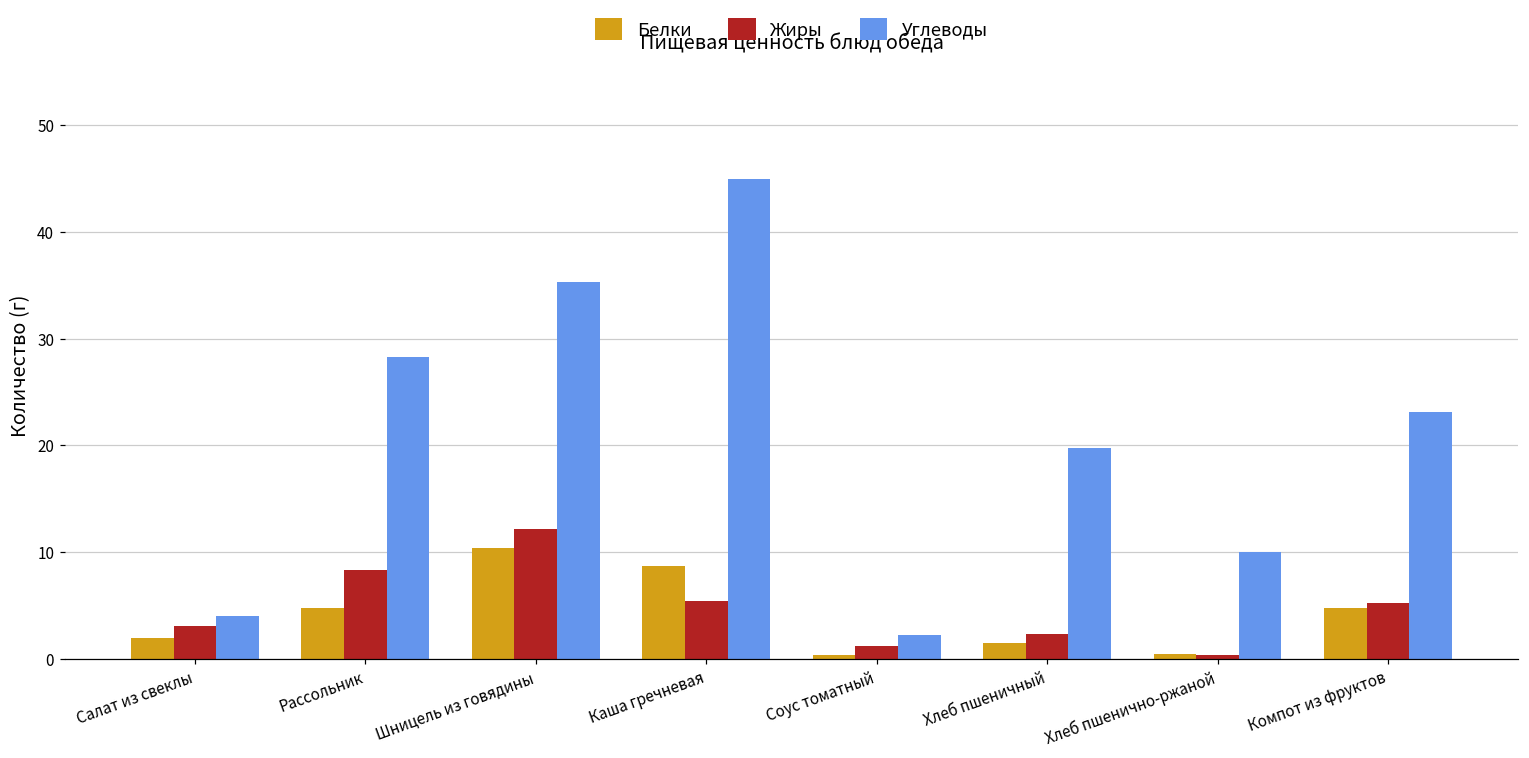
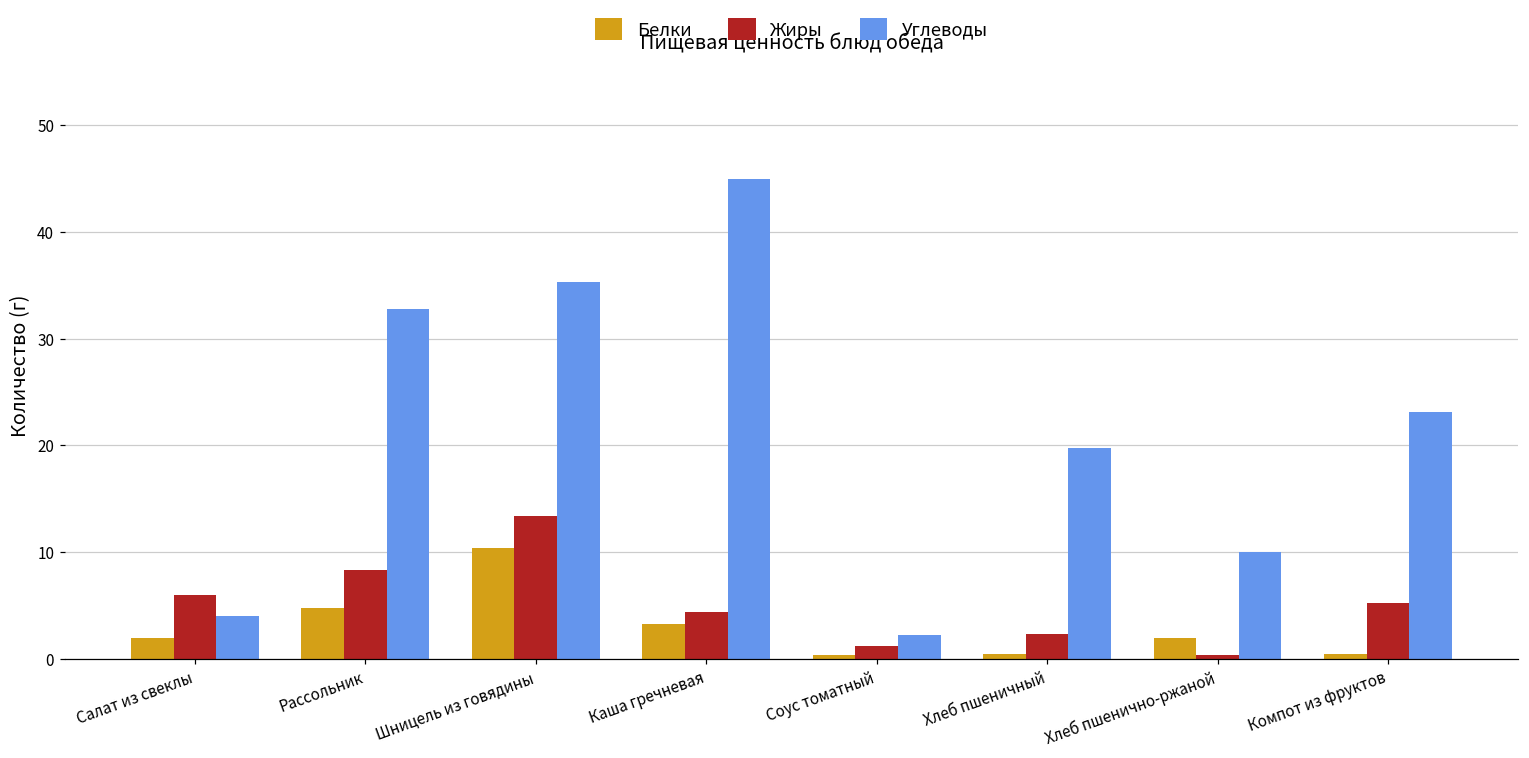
  {
    "Белки": {
      "Салат из свеклы": 2,
      "Рассольник": 5,
      "Шницель из говядины": 10,
-     "Каша гречневая": 9,
+     "Каша гречневая": 3,
      "Соус томатный": 0,
-     "Хлеб пшеничный": 2,
-     "Хлеб пшенично-ржаной": 1,
-     "Компот из фруктов": 5
+     "Хлеб пшеничный": 1,
+     "Хлеб пшенично-ржаной": 2,
+     "Компот из фруктов": 1
    },
    "Жиры": {
-     "Салат из свеклы": 3,
+     "Салат из свеклы": 6,
      "Рассольник": 8,
-     "Шницель из говядины": 12,
-     "Каша гречневая": 5,
+     "Шницель из говядины": 13,
+     "Каша гречневая": 4,
      "Соус томатный": 1,
      "Хлеб пшеничный": 2,
      "Хлеб пшенично-ржаной": 0,
      "Компот из фруктов": 5
    },
    "Углеводы": {
      "Салат из свеклы": 4,
-     "Рассольник": 28,
+     "Рассольник": 33,
      "Шницель из говядины": 35,
      "Каша гречневая": 45,
      "Соус томатный": 2,
      "Хлеб пшеничный": 20,
      "Хлеб пшенично-ржаной": 10,
      "Компот из фруктов": 23
    }
  }
